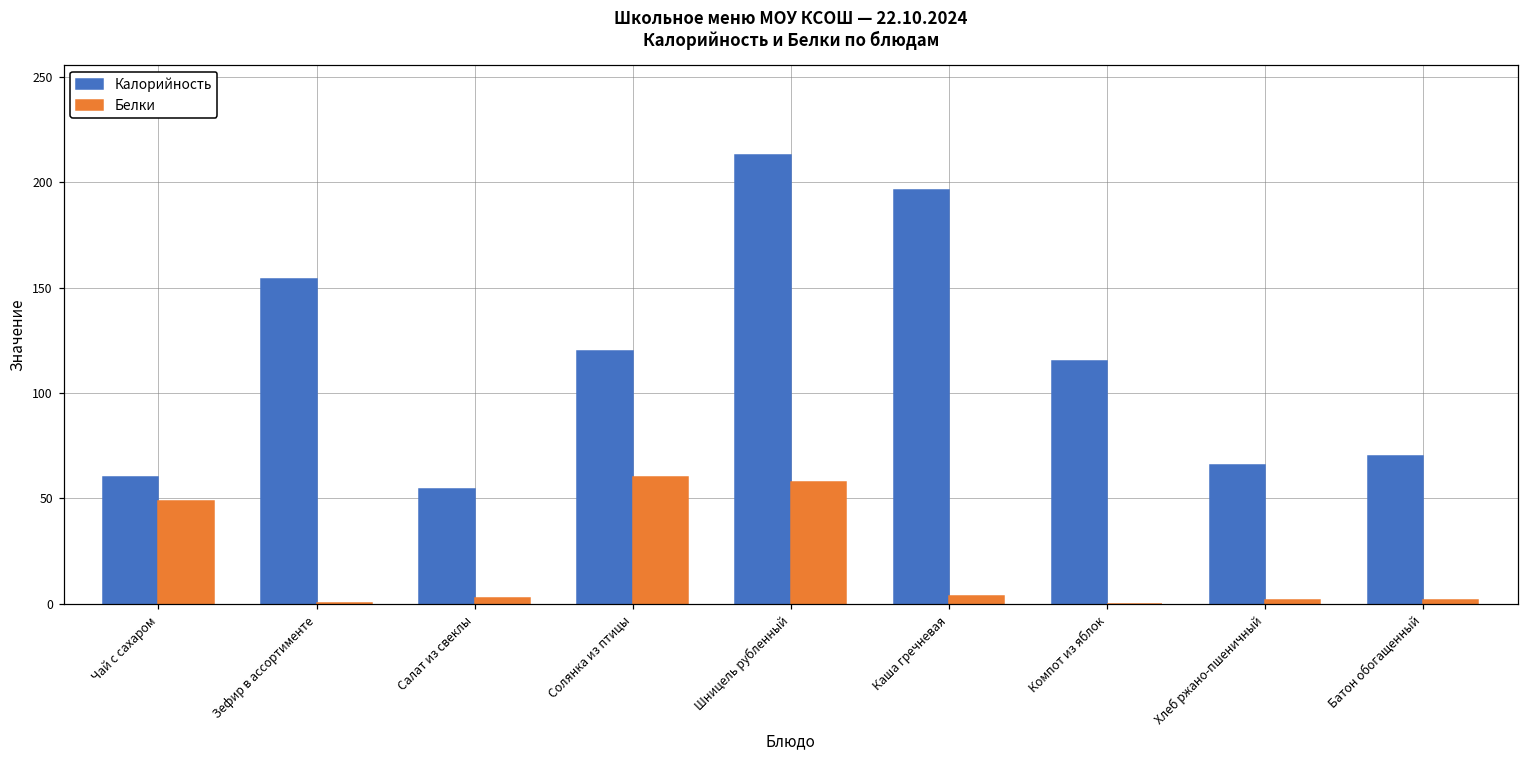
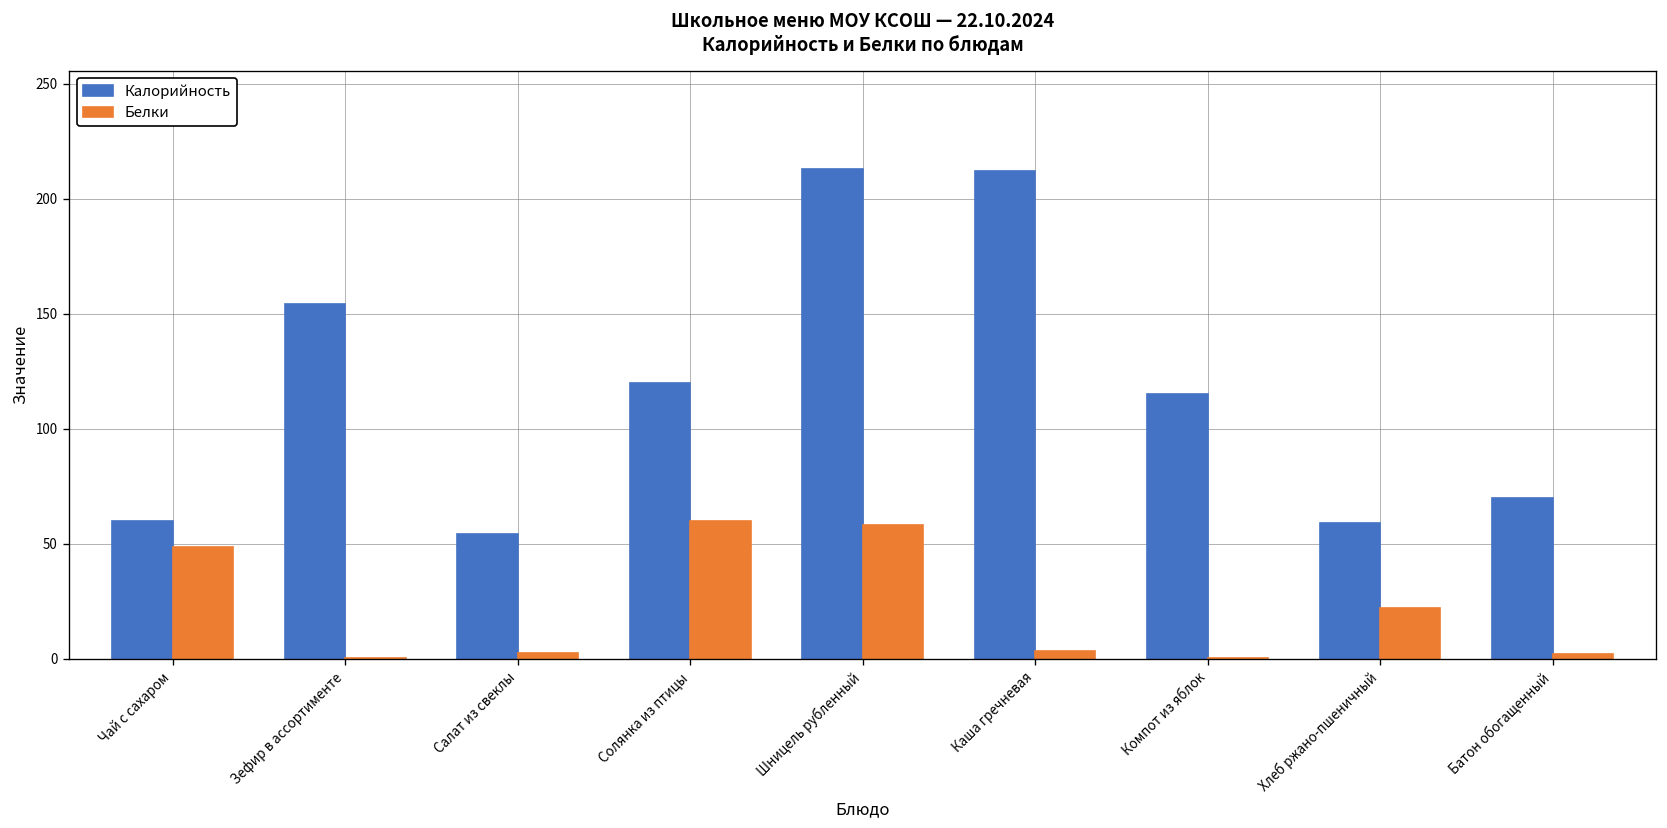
  {
    "Калорийность": {
      "Чай с сахаром": 60,
      "Зефир в ассортименте": 154,
      "Салат из свеклы": 54,
      "Солянка из птицы": 120,
      "Шницель рубленный": 213,
-     "Каша гречневая": 196,
+     "Каша гречневая": 212,
      "Компот из яблок": 115,
-     "Хлеб ржано-пшеничный": 66,
+     "Хлеб ржано-пшеничный": 59,
      "Батон обогащенный": 70
    },
    "Белки": {
      "Чай с сахаром": 49,
      "Салат из свеклы": 3,
      "Солянка из птицы": 60,
      "Шницель рубленный": 58,
      "Каша гречневая": 4,
-     "Хлеб ржано-пшеничный": 2,
+     "Хлеб ржано-пшеничный": 22,
      "Батон обогащенный": 2
    }
  }
